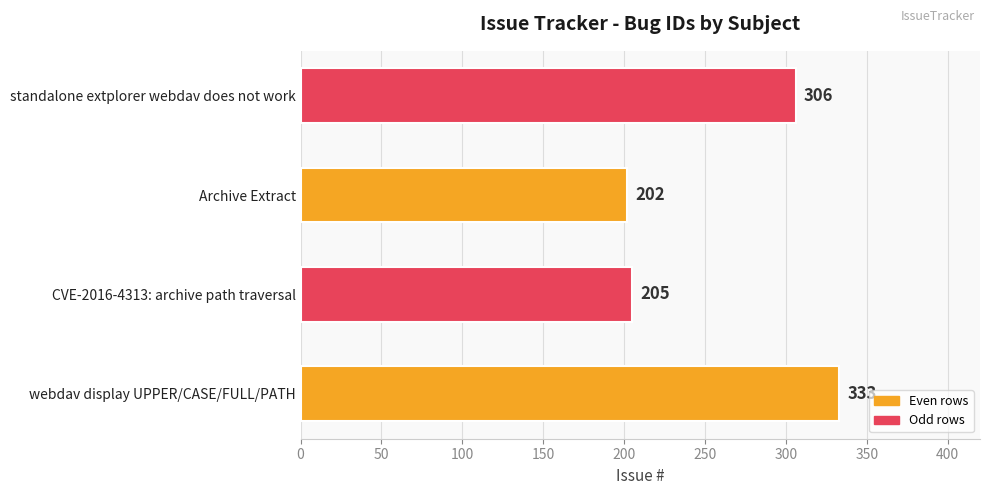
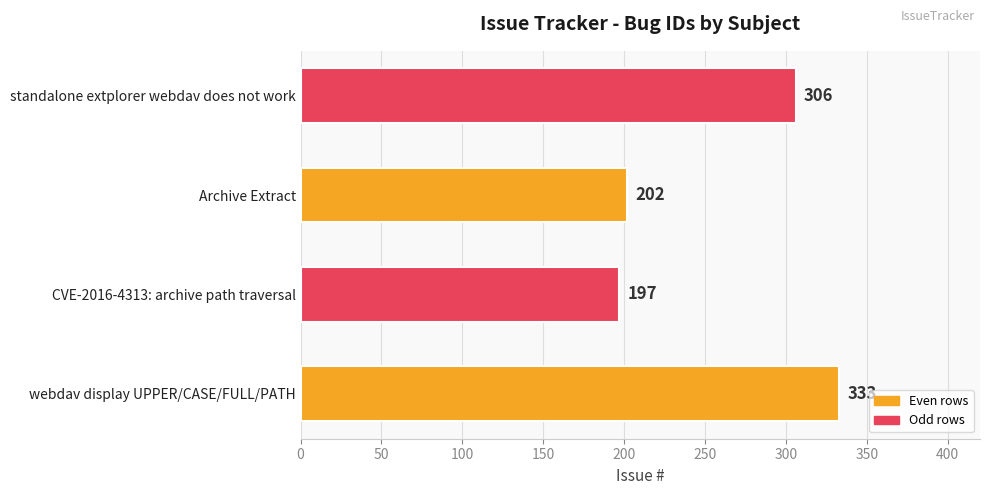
  {
    "standalone extplorer webdav does not work": 306,
    "Archive Extract": 202,
-   "CVE-2016-4313: archive path traversal": 205
+   "CVE-2016-4313: archive path traversal": 197
  }
